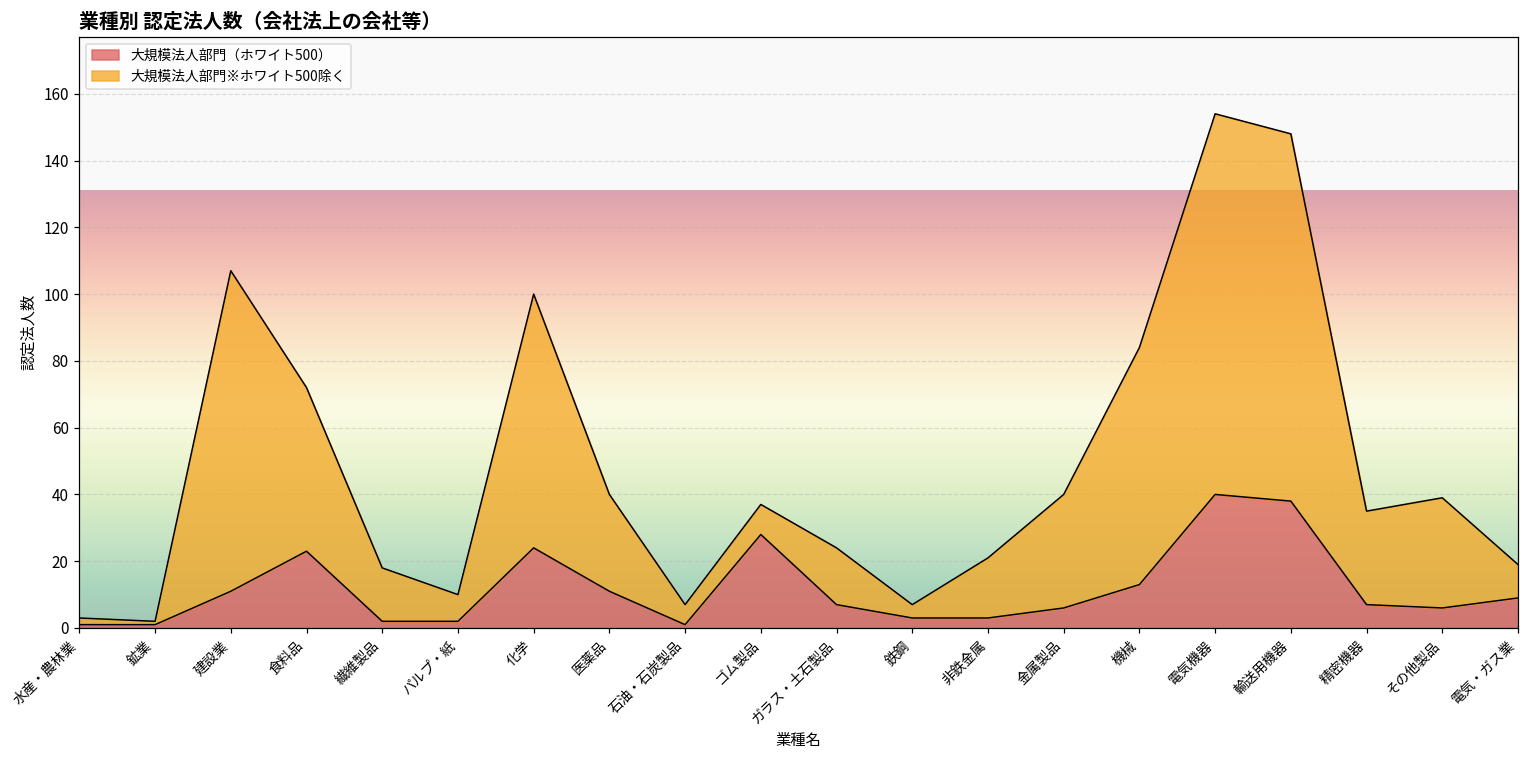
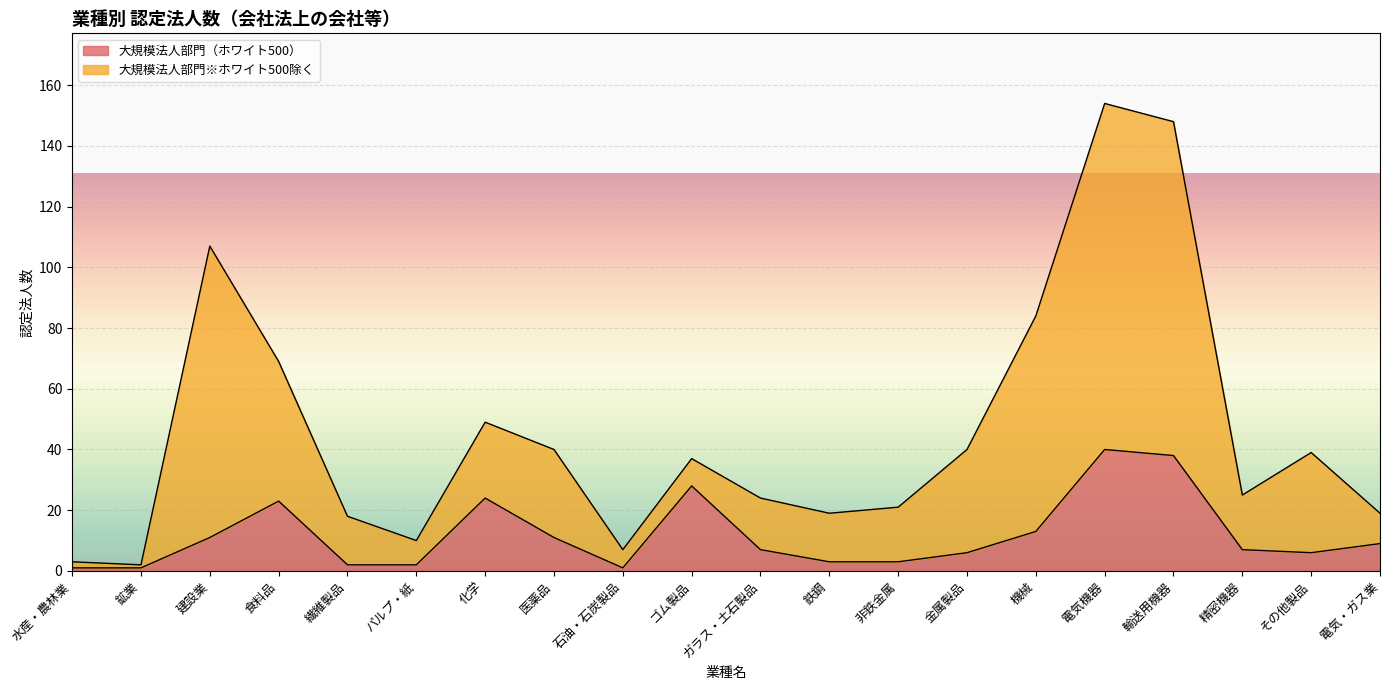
  {
    "大規模法人部門（ホワイト500）": {
      "水産・農林業": 1,
      "鉱業": 1,
      "建設業": 11,
      "食料品": 23,
      "繊維製品": 2,
      "パルプ・紙": 2,
      "化学": 24,
      "医薬品": 11,
      "石油・石炭製品": 1,
      "ゴム製品": 28,
      "ガラス・土石製品": 7,
      "鉄鋼": 3,
      "非鉄金属": 3,
      "金属製品": 6,
      "機械": 13,
      "電気機器": 40,
      "輸送用機器": 38,
      "精密機器": 7,
      "その他製品": 6,
      "電気・ガス業": 9
    },
    "大規模法人部門※ホワイト500除く": {
      "水産・農林業": 2,
      "鉱業": 1,
      "建設業": 96,
-     "食料品": 49,
+     "食料品": 46,
      "繊維製品": 16,
      "パルプ・紙": 8,
-     "化学": 76,
+     "化学": 25,
      "医薬品": 29,
      "石油・石炭製品": 6,
      "ゴム製品": 9,
      "ガラス・土石製品": 17,
-     "鉄鋼": 4,
+     "鉄鋼": 16,
      "非鉄金属": 18,
      "金属製品": 34,
      "機械": 71,
      "電気機器": 114,
      "輸送用機器": 110,
-     "精密機器": 28,
+     "精密機器": 18,
      "その他製品": 33,
      "電気・ガス業": 10
    }
  }
